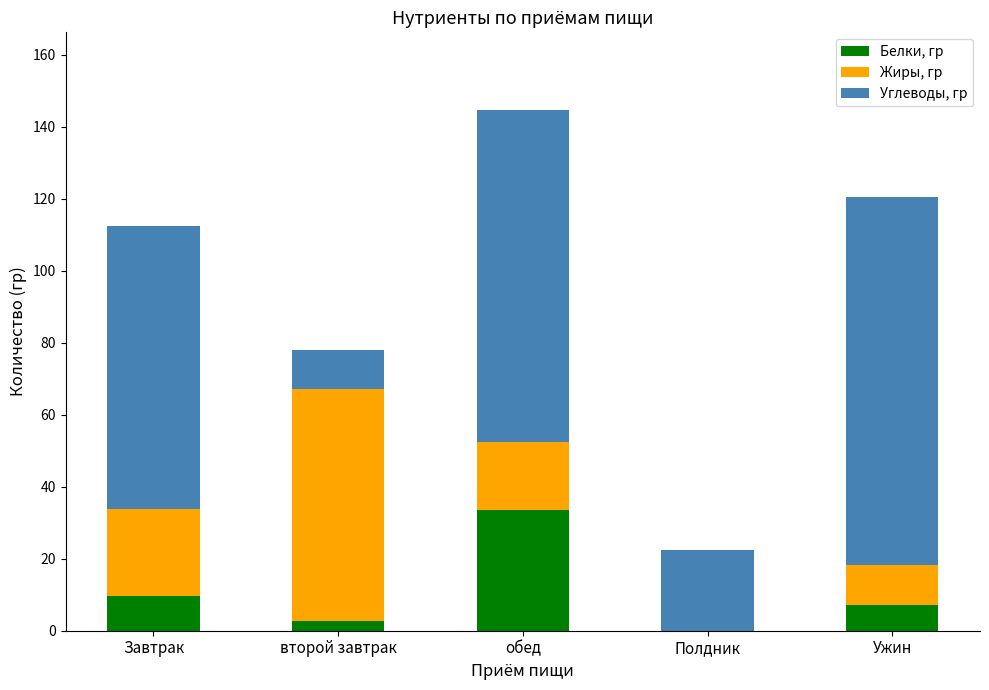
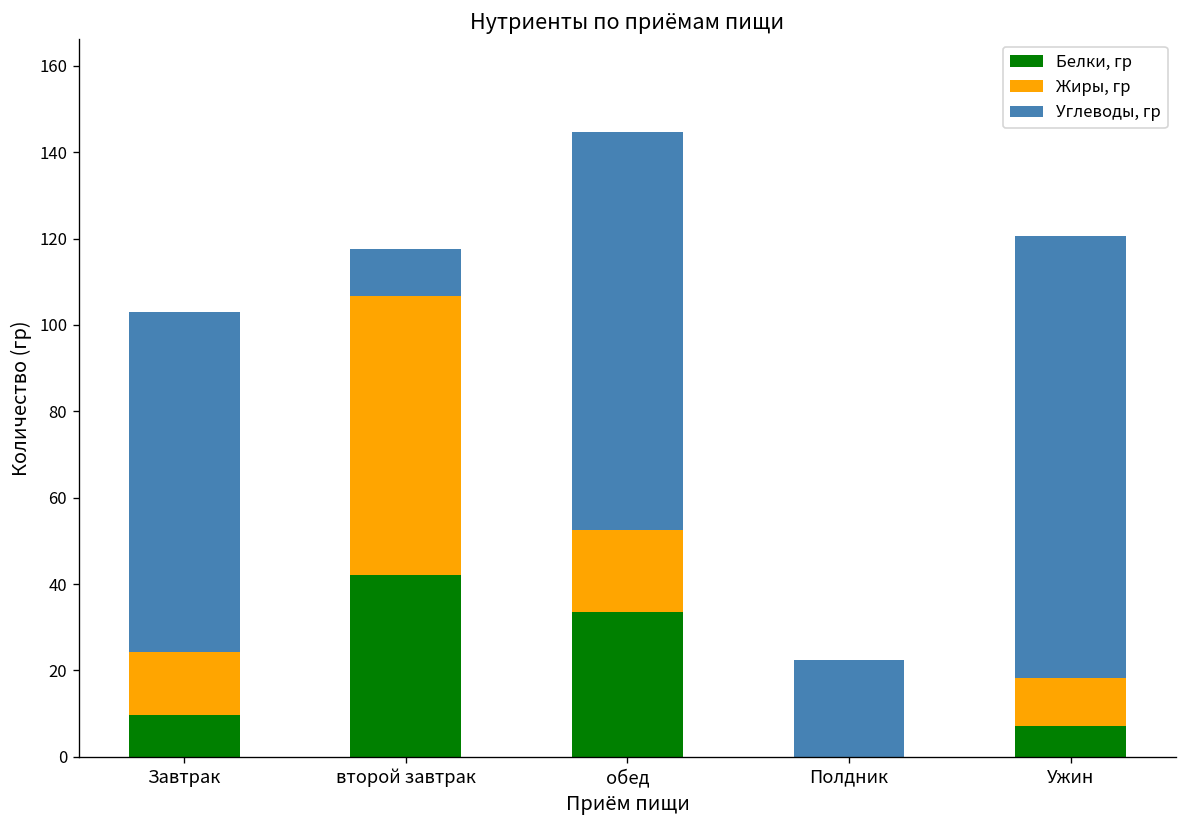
  {
    "Белки, гр": {
      "Завтрак": 10,
-     "второй завтрак": 3,
+     "второй завтрак": 42,
      "обед": 33,
      "Ужин": 7
    },
    "Жиры, гр": {
-     "Завтрак": 24,
+     "Завтрак": 15,
      "второй завтрак": 65,
      "обед": 19,
      "Ужин": 11
    },
    "Углеводы, гр": {
      "Завтрак": 79,
      "второй завтрак": 11,
      "обед": 92,
      "Полдник": 22,
      "Ужин": 102
    }
  }
